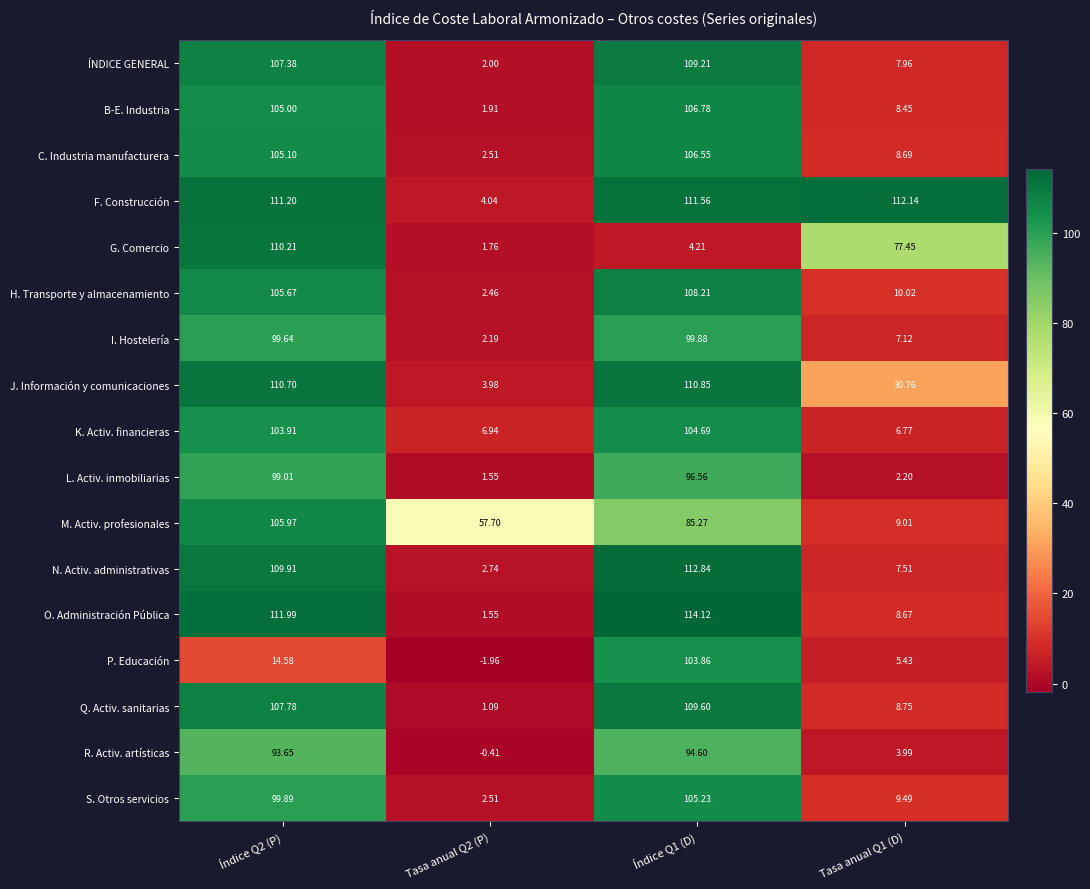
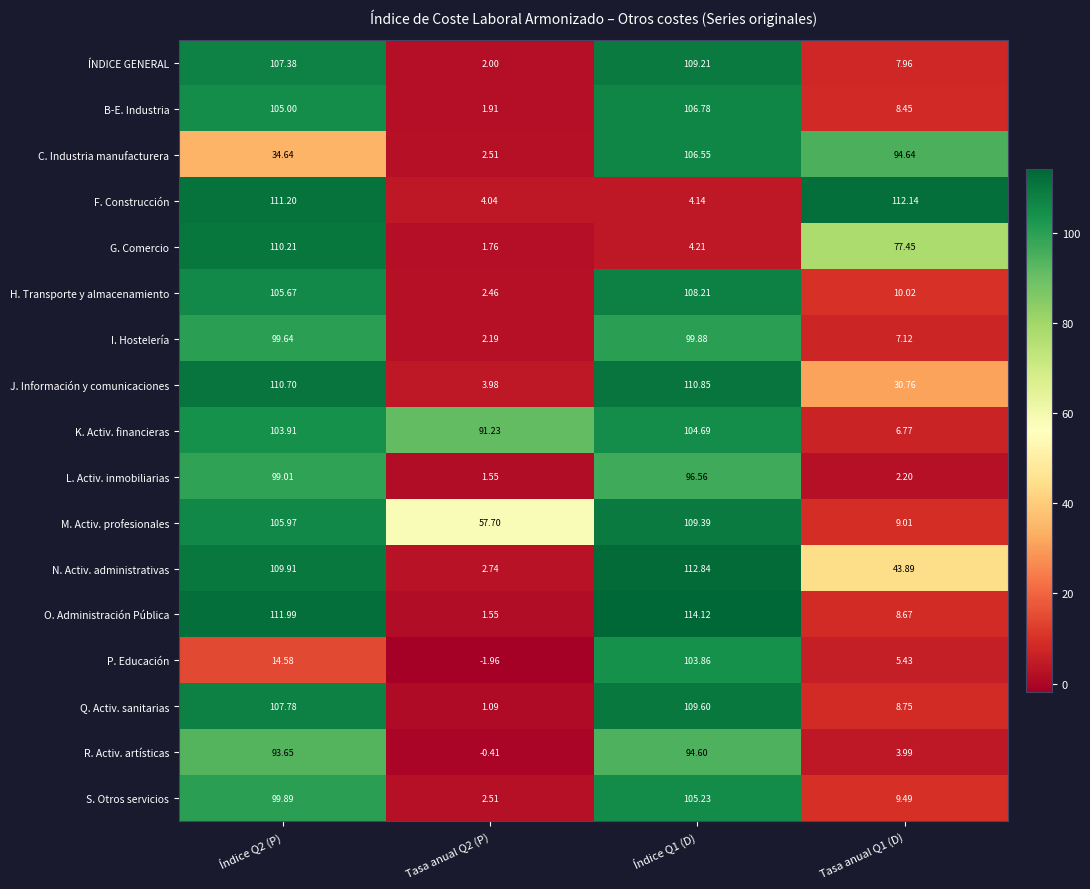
  {
    "ÍNDICE GENERAL": {
      "Índice Q2 (P)": 107.38,
      "Tasa anual Q2 (P)": 2.00,
      "Índice Q1 (D)": 109.21,
      "Tasa anual Q1 (D)": 7.96
    },
    "B-E. Industria": {
      "Índice Q2 (P)": 105.00,
      "Tasa anual Q2 (P)": 1.91,
      "Índice Q1 (D)": 106.78,
      "Tasa anual Q1 (D)": 8.45
    },
    "C. Industria manufacturera": {
-     "Índice Q2 (P)": 105.10,
+     "Índice Q2 (P)": 34.64,
      "Tasa anual Q2 (P)": 2.51,
      "Índice Q1 (D)": 106.55,
-     "Tasa anual Q1 (D)": 8.69
+     "Tasa anual Q1 (D)": 94.64
    },
    "F. Construcción": {
      "Índice Q2 (P)": 111.20,
      "Tasa anual Q2 (P)": 4.04,
-     "Índice Q1 (D)": 111.56,
+     "Índice Q1 (D)": 4.14,
      "Tasa anual Q1 (D)": 112.14
    },
    "G. Comercio": {
      "Índice Q2 (P)": 110.21,
      "Tasa anual Q2 (P)": 1.76,
      "Índice Q1 (D)": 4.21,
      "Tasa anual Q1 (D)": 77.45
    },
    "H. Transporte y almacenamiento": {
      "Índice Q2 (P)": 105.67,
      "Tasa anual Q2 (P)": 2.46,
      "Índice Q1 (D)": 108.21,
      "Tasa anual Q1 (D)": 10.02
    },
    "I. Hostelería": {
      "Índice Q2 (P)": 99.64,
      "Tasa anual Q2 (P)": 2.19,
      "Índice Q1 (D)": 99.88,
      "Tasa anual Q1 (D)": 7.12
    },
    "J. Información y comunicaciones": {
      "Índice Q2 (P)": 110.70,
      "Tasa anual Q2 (P)": 3.98,
      "Índice Q1 (D)": 110.85,
      "Tasa anual Q1 (D)": 30.76
    },
    "K. Activ. financieras": {
      "Índice Q2 (P)": 103.91,
-     "Tasa anual Q2 (P)": 6.94,
+     "Tasa anual Q2 (P)": 91.23,
      "Índice Q1 (D)": 104.69,
      "Tasa anual Q1 (D)": 6.77
    },
    "L. Activ. inmobiliarias": {
      "Índice Q2 (P)": 99.01,
      "Tasa anual Q2 (P)": 1.55,
      "Índice Q1 (D)": 96.56,
      "Tasa anual Q1 (D)": 2.20
    },
    "M. Activ. profesionales": {
      "Índice Q2 (P)": 105.97,
      "Tasa anual Q2 (P)": 57.70,
-     "Índice Q1 (D)": 85.27,
+     "Índice Q1 (D)": 109.39,
      "Tasa anual Q1 (D)": 9.01
    },
    "N. Activ. administrativas": {
      "Índice Q2 (P)": 109.91,
      "Tasa anual Q2 (P)": 2.74,
      "Índice Q1 (D)": 112.84,
-     "Tasa anual Q1 (D)": 7.51
+     "Tasa anual Q1 (D)": 43.89
    },
    "O. Administración Pública": {
      "Índice Q2 (P)": 111.99,
      "Tasa anual Q2 (P)": 1.55,
      "Índice Q1 (D)": 114.12,
      "Tasa anual Q1 (D)": 8.67
    },
    "P. Educación": {
      "Índice Q2 (P)": 14.58,
      "Tasa anual Q2 (P)": -1.96,
      "Índice Q1 (D)": 103.86,
      "Tasa anual Q1 (D)": 5.43
    },
    "Q. Activ. sanitarias": {
      "Índice Q2 (P)": 107.78,
      "Tasa anual Q2 (P)": 1.09,
      "Índice Q1 (D)": 109.60,
      "Tasa anual Q1 (D)": 8.75
    },
    "R. Activ. artísticas": {
      "Índice Q2 (P)": 93.65,
      "Tasa anual Q2 (P)": -0.41,
      "Índice Q1 (D)": 94.60,
      "Tasa anual Q1 (D)": 3.99
    },
    "S. Otros servicios": {
      "Índice Q2 (P)": 99.89,
      "Tasa anual Q2 (P)": 2.51,
      "Índice Q1 (D)": 105.23,
      "Tasa anual Q1 (D)": 9.49
    }
  }
